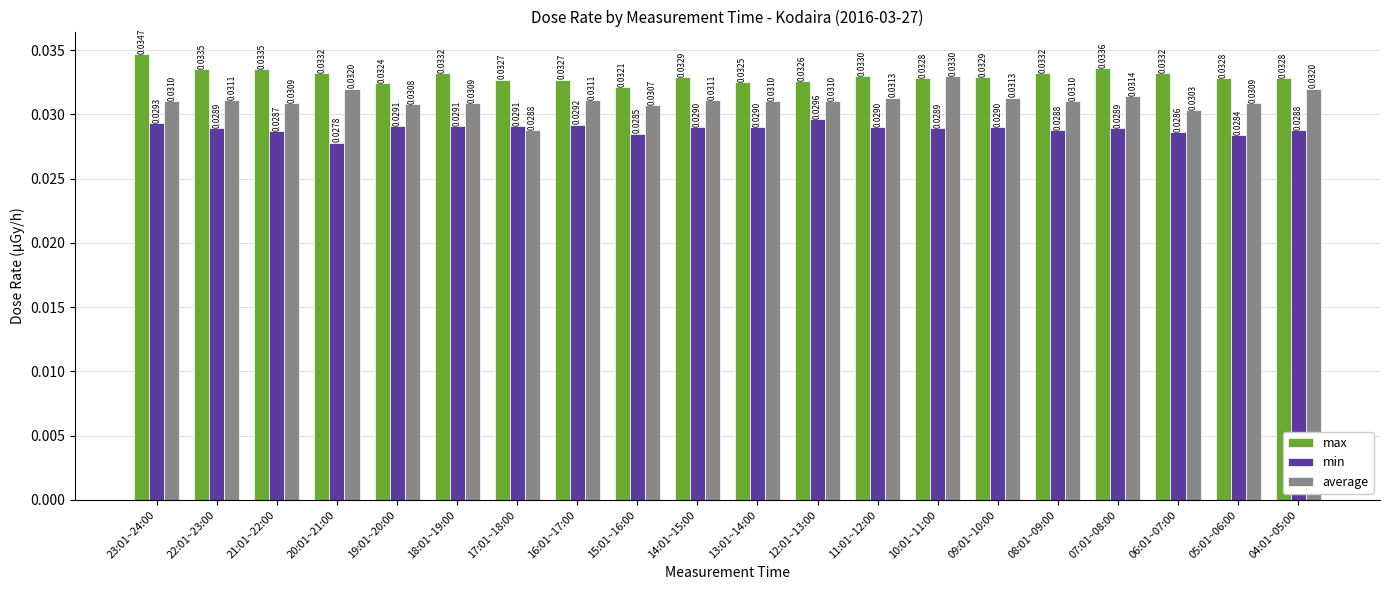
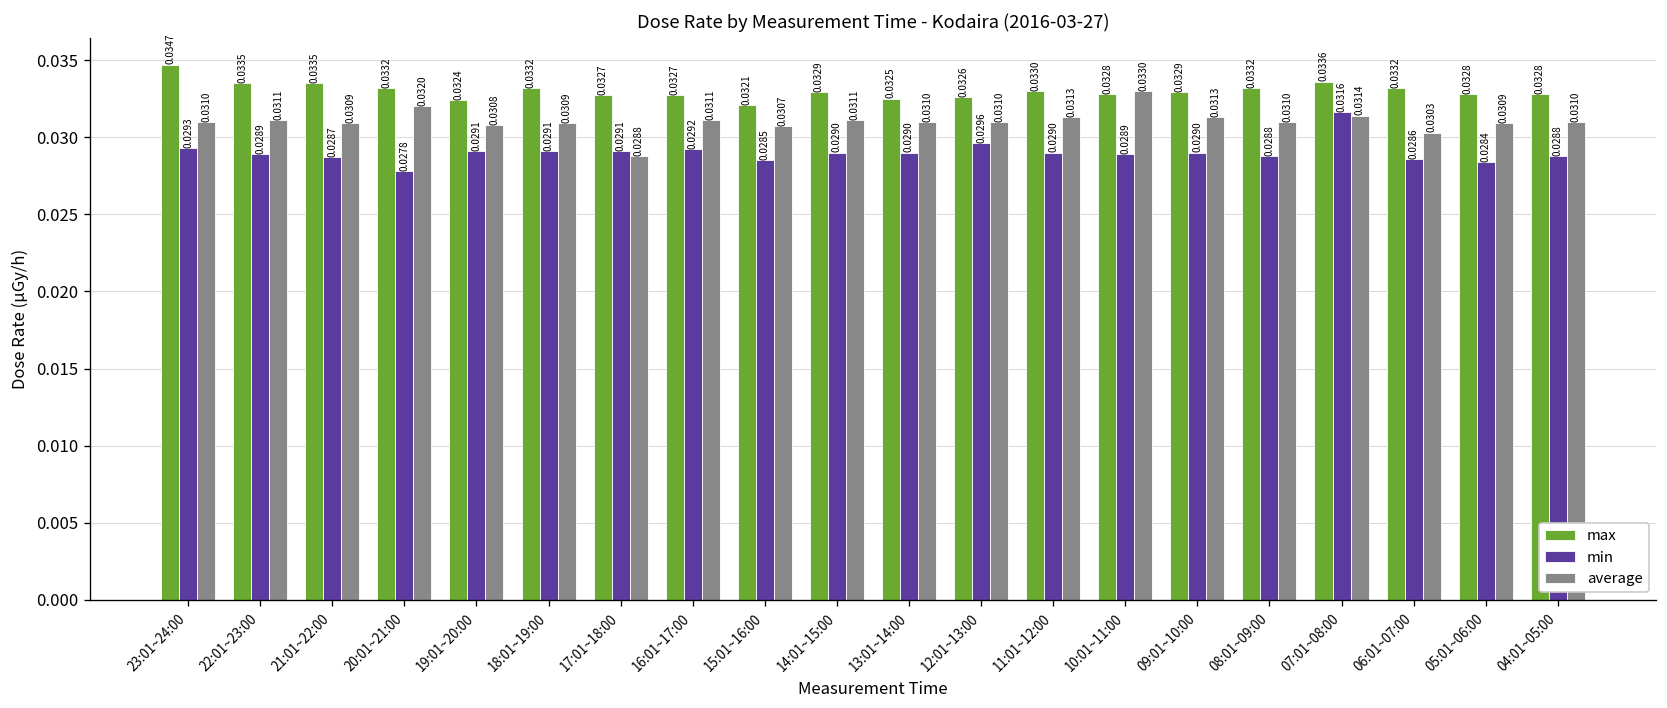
  {
    "max": {
      "23:01~24:00": 0.0347,
      "22:01~23:00": 0.0335,
      "21:01~22:00": 0.0335,
      "20:01~21:00": 0.0332,
      "19:01~20:00": 0.0324,
      "18:01~19:00": 0.0332,
      "17:01~18:00": 0.0327,
      "16:01~17:00": 0.0327,
      "15:01~16:00": 0.0321,
      "14:01~15:00": 0.0329,
      "13:01~14:00": 0.0325,
      "12:01~13:00": 0.0326,
      "11:01~12:00": 0.0330,
      "10:01~11:00": 0.0328,
      "09:01~10:00": 0.0329,
      "08:01~09:00": 0.0332,
      "07:01~08:00": 0.0336,
      "06:01~07:00": 0.0332,
      "05:01~06:00": 0.0328,
      "04:01~05:00": 0.0328
    },
    "min": {
      "23:01~24:00": 0.0293,
      "22:01~23:00": 0.0289,
      "21:01~22:00": 0.0287,
      "20:01~21:00": 0.0278,
      "19:01~20:00": 0.0291,
      "18:01~19:00": 0.0291,
      "17:01~18:00": 0.0291,
      "16:01~17:00": 0.0292,
      "15:01~16:00": 0.0285,
      "14:01~15:00": 0.0290,
      "13:01~14:00": 0.0290,
      "12:01~13:00": 0.0296,
      "11:01~12:00": 0.0290,
      "10:01~11:00": 0.0289,
      "09:01~10:00": 0.0290,
      "08:01~09:00": 0.0288,
-     "07:01~08:00": 0.0289,
+     "07:01~08:00": 0.0316,
      "06:01~07:00": 0.0286,
      "05:01~06:00": 0.0284,
      "04:01~05:00": 0.0288
    },
    "average": {
      "23:01~24:00": 0.0310,
      "22:01~23:00": 0.0311,
      "21:01~22:00": 0.0309,
      "20:01~21:00": 0.0320,
      "19:01~20:00": 0.0308,
      "18:01~19:00": 0.0309,
      "17:01~18:00": 0.0288,
      "16:01~17:00": 0.0311,
      "15:01~16:00": 0.0307,
      "14:01~15:00": 0.0311,
      "13:01~14:00": 0.0310,
      "12:01~13:00": 0.0310,
      "11:01~12:00": 0.0313,
      "10:01~11:00": 0.0330,
      "09:01~10:00": 0.0313,
      "08:01~09:00": 0.0310,
      "07:01~08:00": 0.0314,
      "06:01~07:00": 0.0303,
      "05:01~06:00": 0.0309,
-     "04:01~05:00": 0.0320
+     "04:01~05:00": 0.0310
    }
  }
